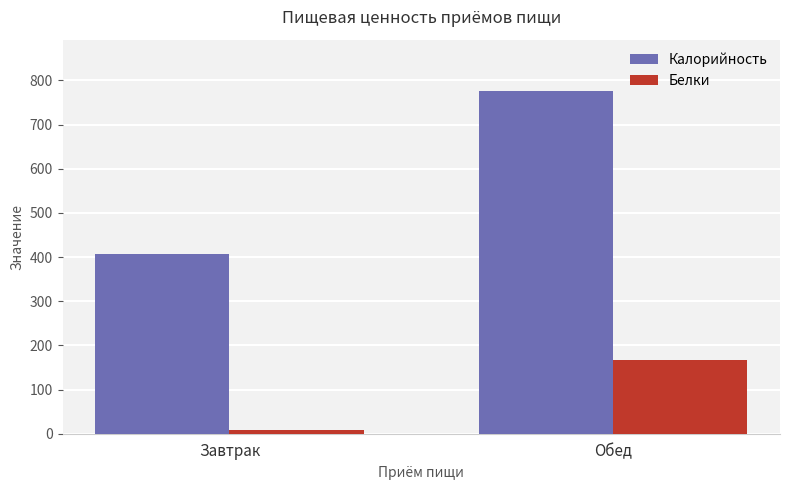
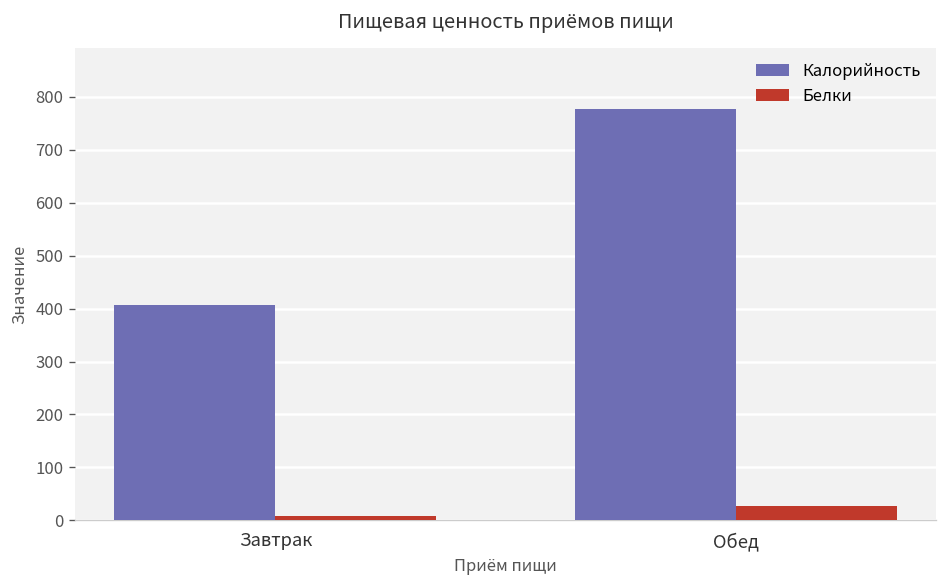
  {
    "Калорийность": {
      "Завтрак": 410,
      "Обед": 780
    },
    "Белки": {
      "Завтрак": 10,
-     "Обед": 170
+     "Обед": 30
    }
  }
